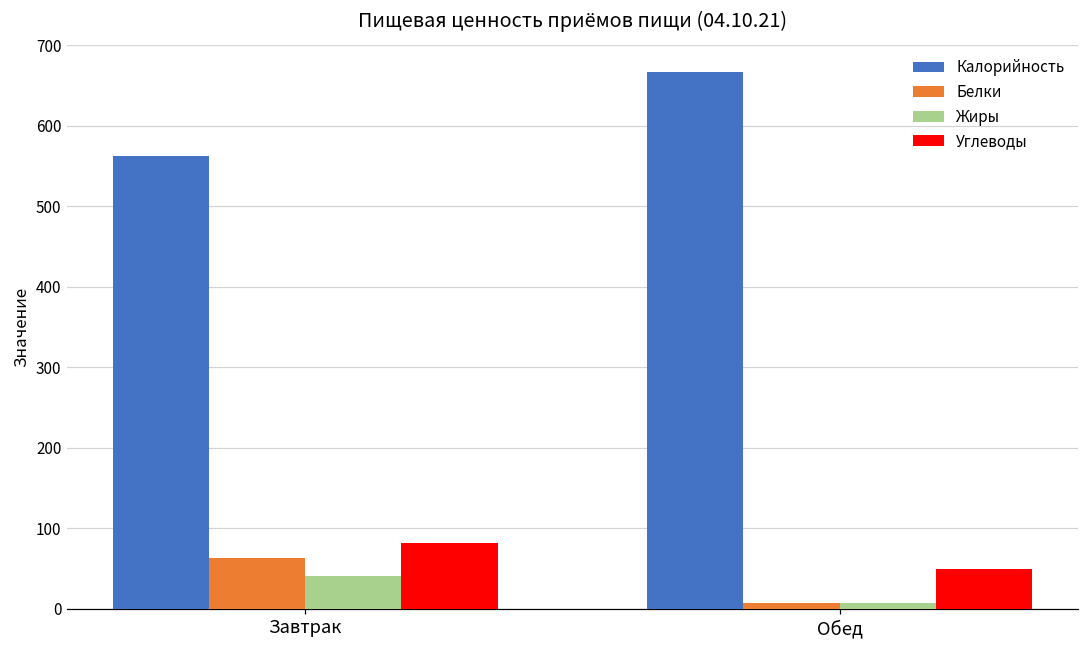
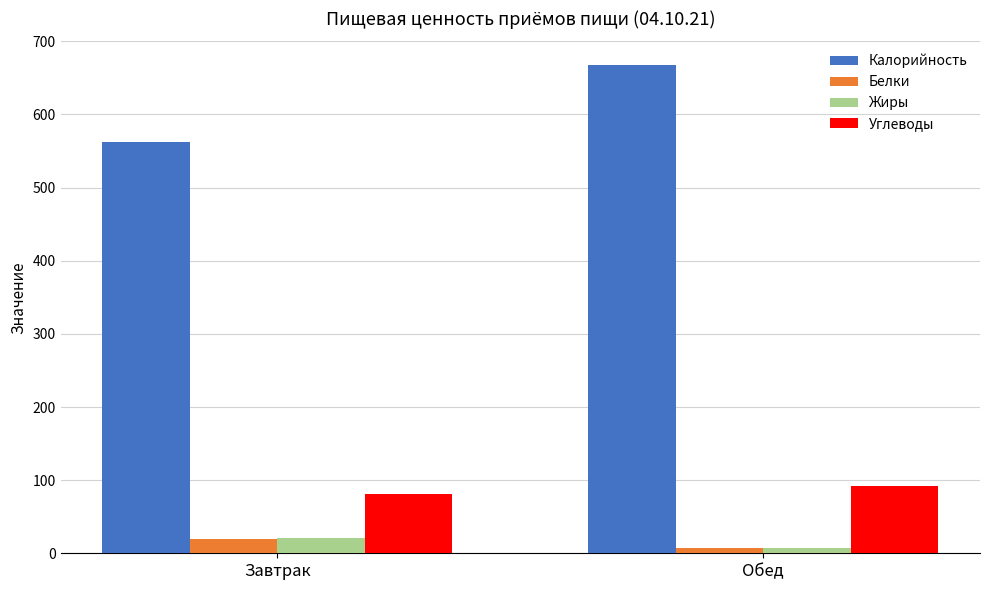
  {
    "Калорийность": {
      "Завтрак": 560,
      "Обед": 670
    },
    "Белки": {
-     "Завтрак": 60,
+     "Завтрак": 20,
      "Обед": 10
    },
    "Жиры": {
-     "Завтрак": 40,
+     "Завтрак": 20,
      "Обед": 10
    },
    "Углеводы": {
      "Завтрак": 80,
-     "Обед": 50
+     "Обед": 90
    }
  }
